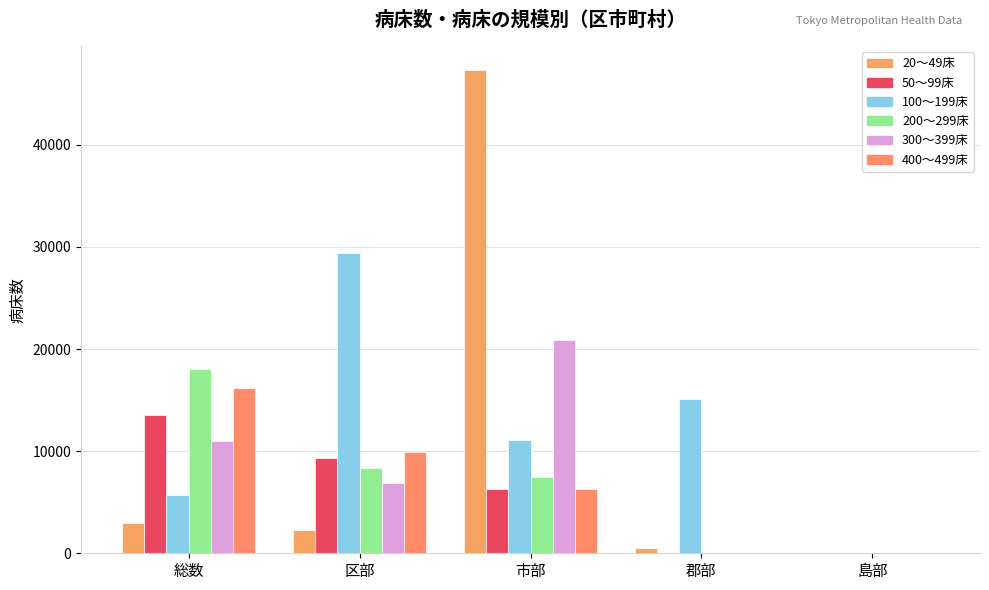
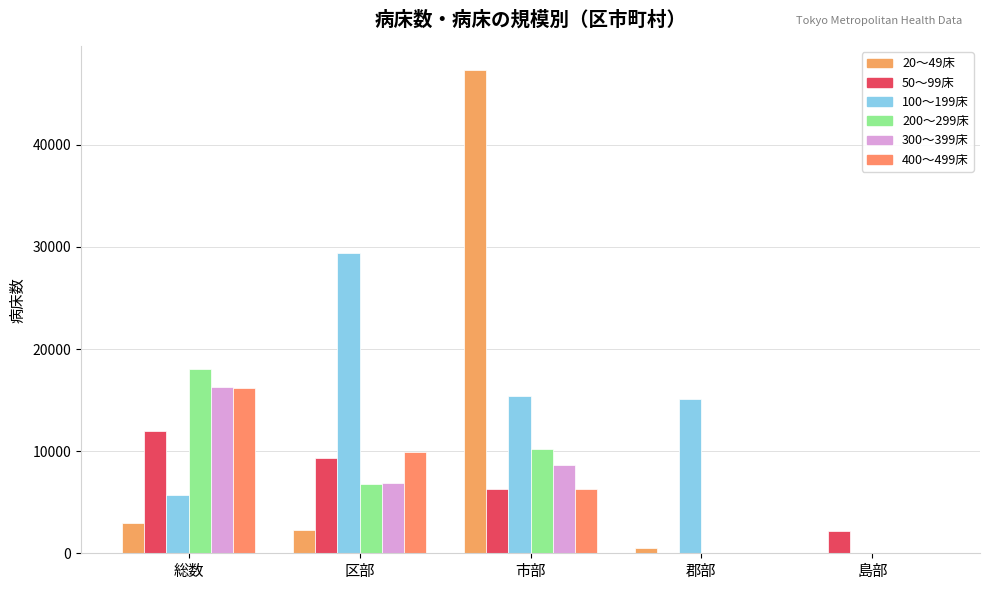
  {
    "50～99床": {
-     "総数": 13500,
+     "総数": 11900,
      "区部": 9300,
      "市部": 6300,
      "郡部": 0,
-     "島部": 100
+     "島部": 2200
    },
    "100～199床": {
      "総数": 5700,
      "区部": 29400,
-     "市部": 11100,
+     "市部": 15400,
      "郡部": 15100,
      "島部": 0
    },
    "200～299床": {
      "総数": 18000,
-     "区部": 8300,
-     "市部": 7500,
+     "区部": 6800,
+     "市部": 10200,
      "郡部": 0,
      "島部": 0
    },
    "300～399床": {
-     "総数": 10900,
+     "総数": 16300,
      "区部": 6800,
-     "市部": 20900,
+     "市部": 8600,
      "郡部": 0,
      "島部": 0
    }
  }
